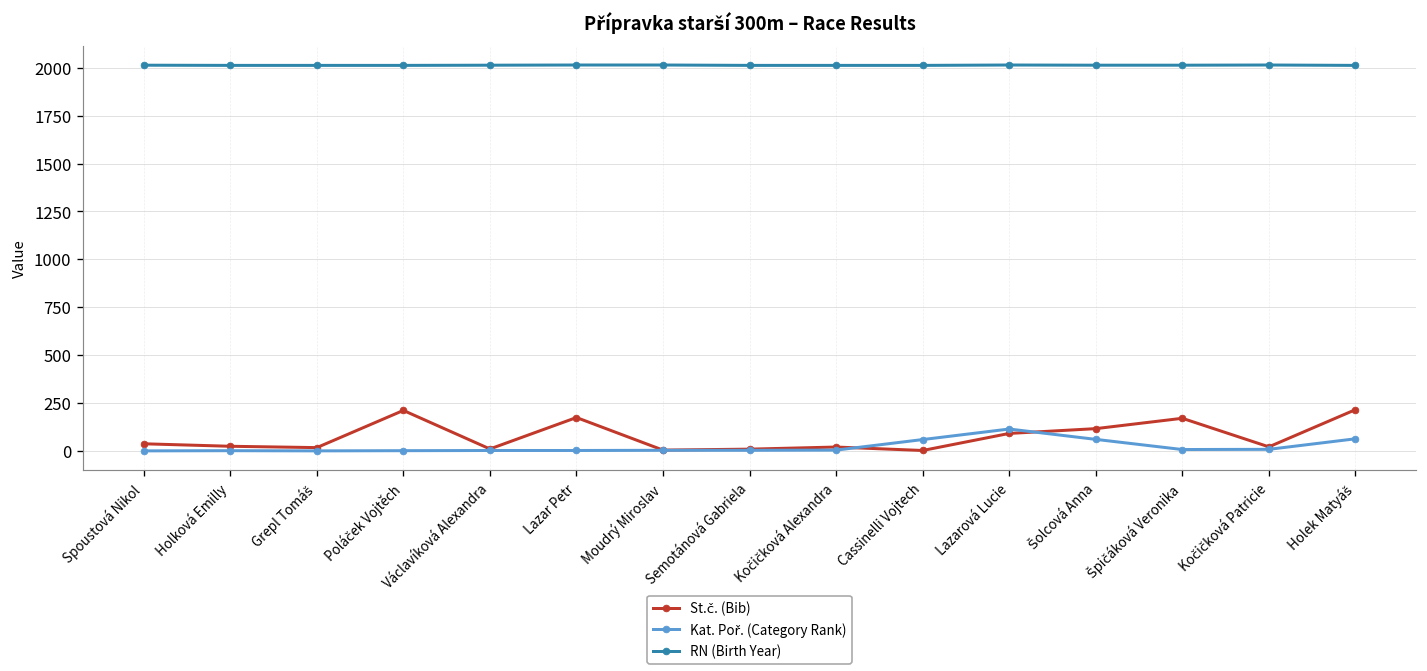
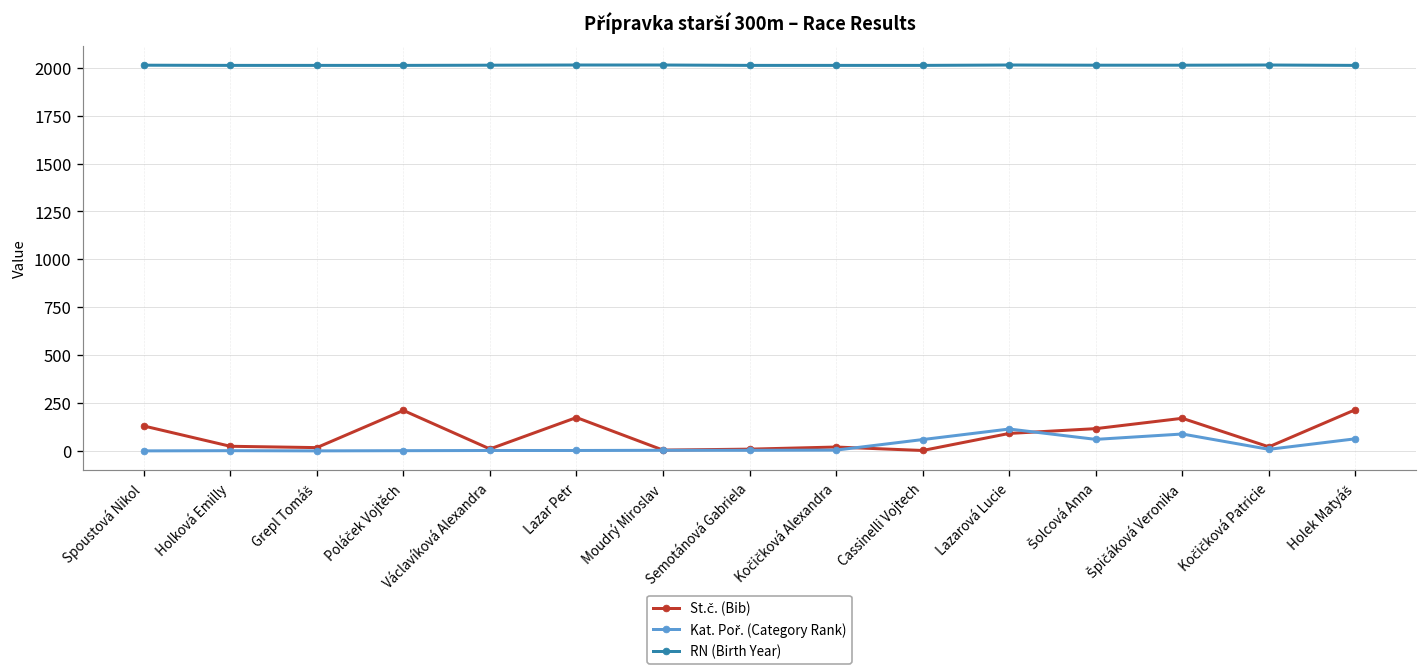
  {
    "St.č. (Bib)": {
-     "Spoustová Nikol": 40,
+     "Spoustová Nikol": 130,
      "Holková Emilly": 30,
      "Grepl Tomáš": 20,
      "Poláček Vojtěch": 210,
      "Lazar Petr": 180,
      "Kočičková Alexandra": 20,
      "Cassinelli Vojtech": 0,
      "Lazarová Lucie": 90,
      "Šolcová Anna": 120,
      "Špičáková Veronika": 170,
      "Holek Matyáš": 220
    },
    "Kat. Poř. (Category Rank)": {
      "Spoustová Nikol": 0,
      "Holková Emilly": 0,
      "Grepl Tomáš": 0,
      "Poláček Vojtěch": 0,
      "Lazar Petr": 0,
      "Kočičková Alexandra": 10,
      "Cassinelli Vojtech": 60,
      "Lazarová Lucie": 120,
      "Šolcová Anna": 60,
-     "Špičáková Veronika": 10,
+     "Špičáková Veronika": 90,
      "Holek Matyáš": 60
    },
    "RN (Birth Year)": {
      "Spoustová Nikol": 2010,
      "Holková Emilly": 2010,
      "Grepl Tomáš": 2010,
      "Poláček Vojtěch": 2010,
      "Václavíková Alexandra": 2010,
      "Lazar Petr": 2010,
      "Moudrý Miroslav": 2010,
      "Semotánová Gabriela": 2010,
      "Kočičková Alexandra": 2010,
      "Cassinelli Vojtech": 2010,
      "Lazarová Lucie": 2010,
      "Šolcová Anna": 2010,
      "Špičáková Veronika": 2010,
      "Kočičková Patricie": 2010,
      "Holek Matyáš": 2010
    }
  }
